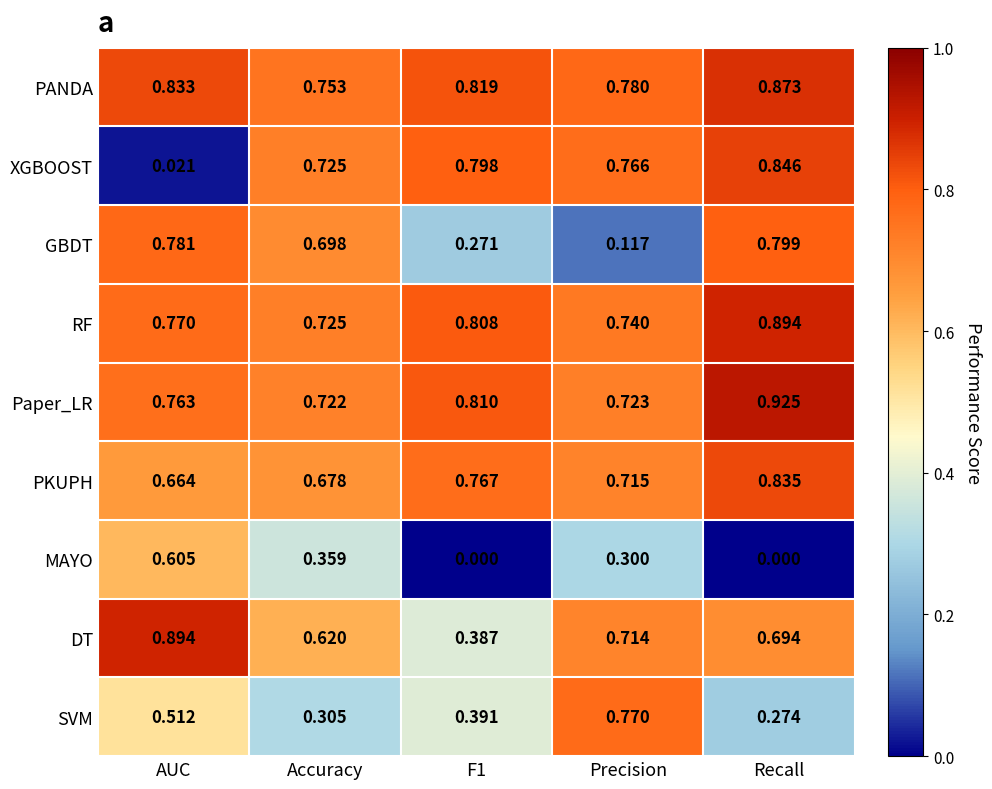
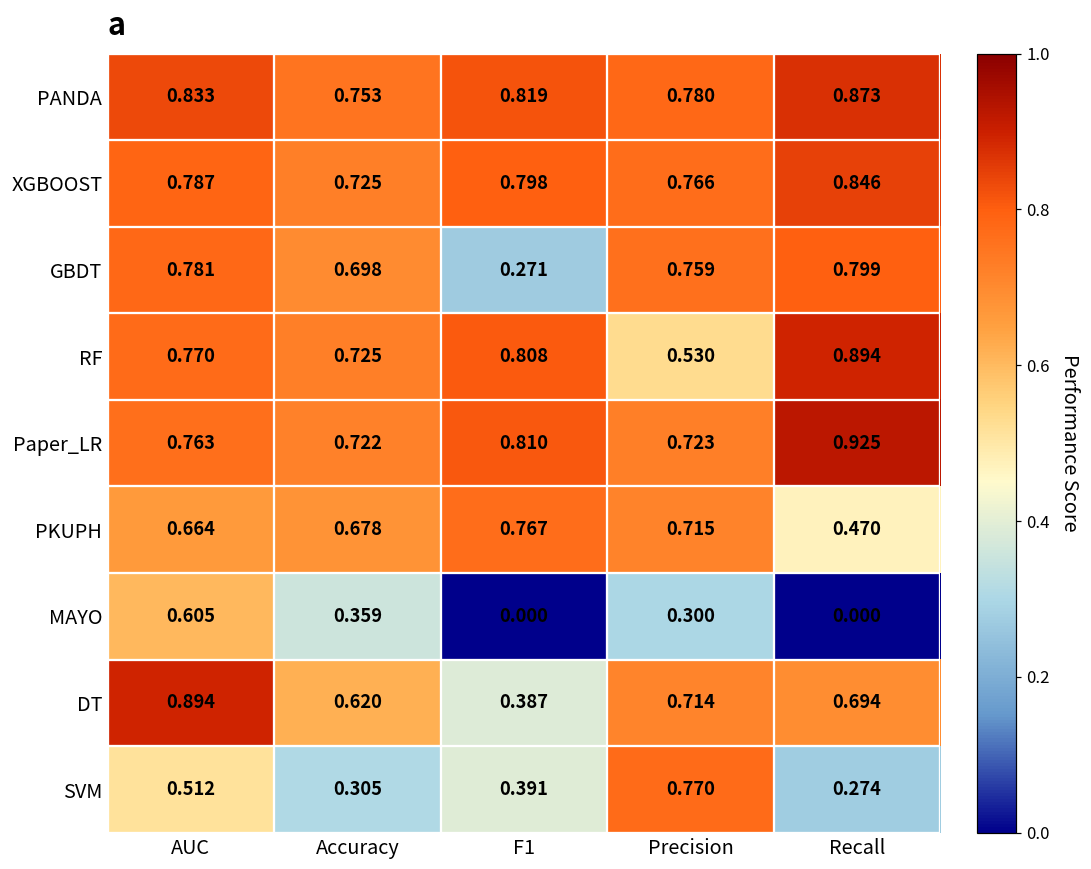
  {
    "PANDA": {
      "AUC": 0.833,
      "Accuracy": 0.753,
      "F1": 0.819,
      "Precision": 0.780,
      "Recall": 0.873
    },
    "XGBOOST": {
-     "AUC": 0.021,
+     "AUC": 0.787,
      "Accuracy": 0.725,
      "F1": 0.798,
      "Precision": 0.766,
      "Recall": 0.846
    },
    "GBDT": {
      "AUC": 0.781,
      "Accuracy": 0.698,
      "F1": 0.271,
-     "Precision": 0.117,
+     "Precision": 0.759,
      "Recall": 0.799
    },
    "RF": {
      "AUC": 0.770,
      "Accuracy": 0.725,
      "F1": 0.808,
-     "Precision": 0.740,
+     "Precision": 0.530,
      "Recall": 0.894
    },
    "Paper_LR": {
      "AUC": 0.763,
      "Accuracy": 0.722,
      "F1": 0.810,
      "Precision": 0.723,
      "Recall": 0.925
    },
    "PKUPH": {
      "AUC": 0.664,
      "Accuracy": 0.678,
      "F1": 0.767,
      "Precision": 0.715,
-     "Recall": 0.835
+     "Recall": 0.470
    },
    "MAYO": {
      "AUC": 0.605,
      "Accuracy": 0.359,
      "F1": 0.000,
      "Precision": 0.300,
      "Recall": 0.000
    },
    "DT": {
      "AUC": 0.894,
      "Accuracy": 0.620,
      "F1": 0.387,
      "Precision": 0.714,
      "Recall": 0.694
    },
    "SVM": {
      "AUC": 0.512,
      "Accuracy": 0.305,
      "F1": 0.391,
      "Precision": 0.770,
      "Recall": 0.274
    }
  }
